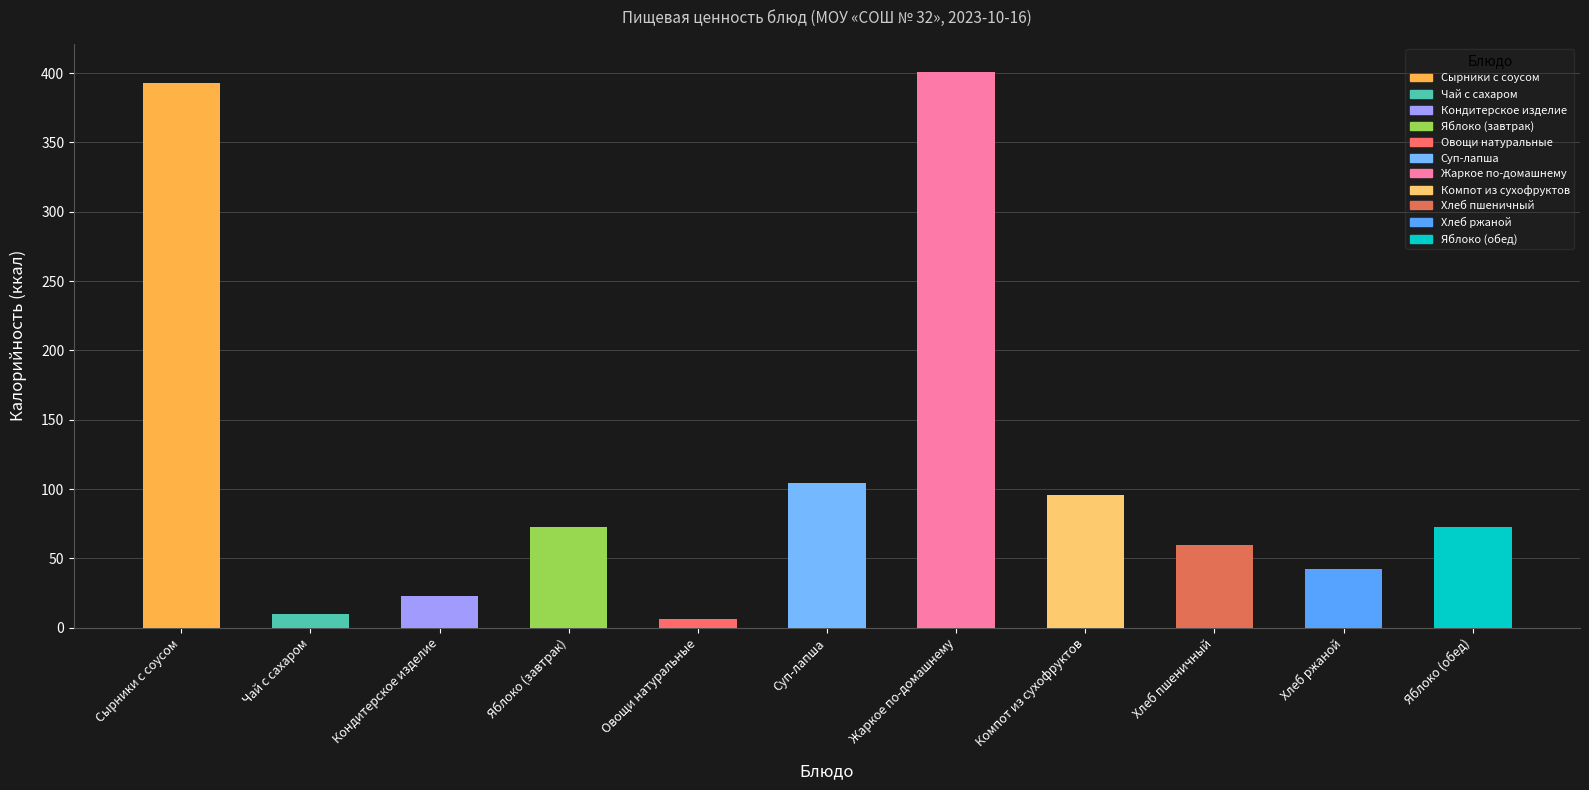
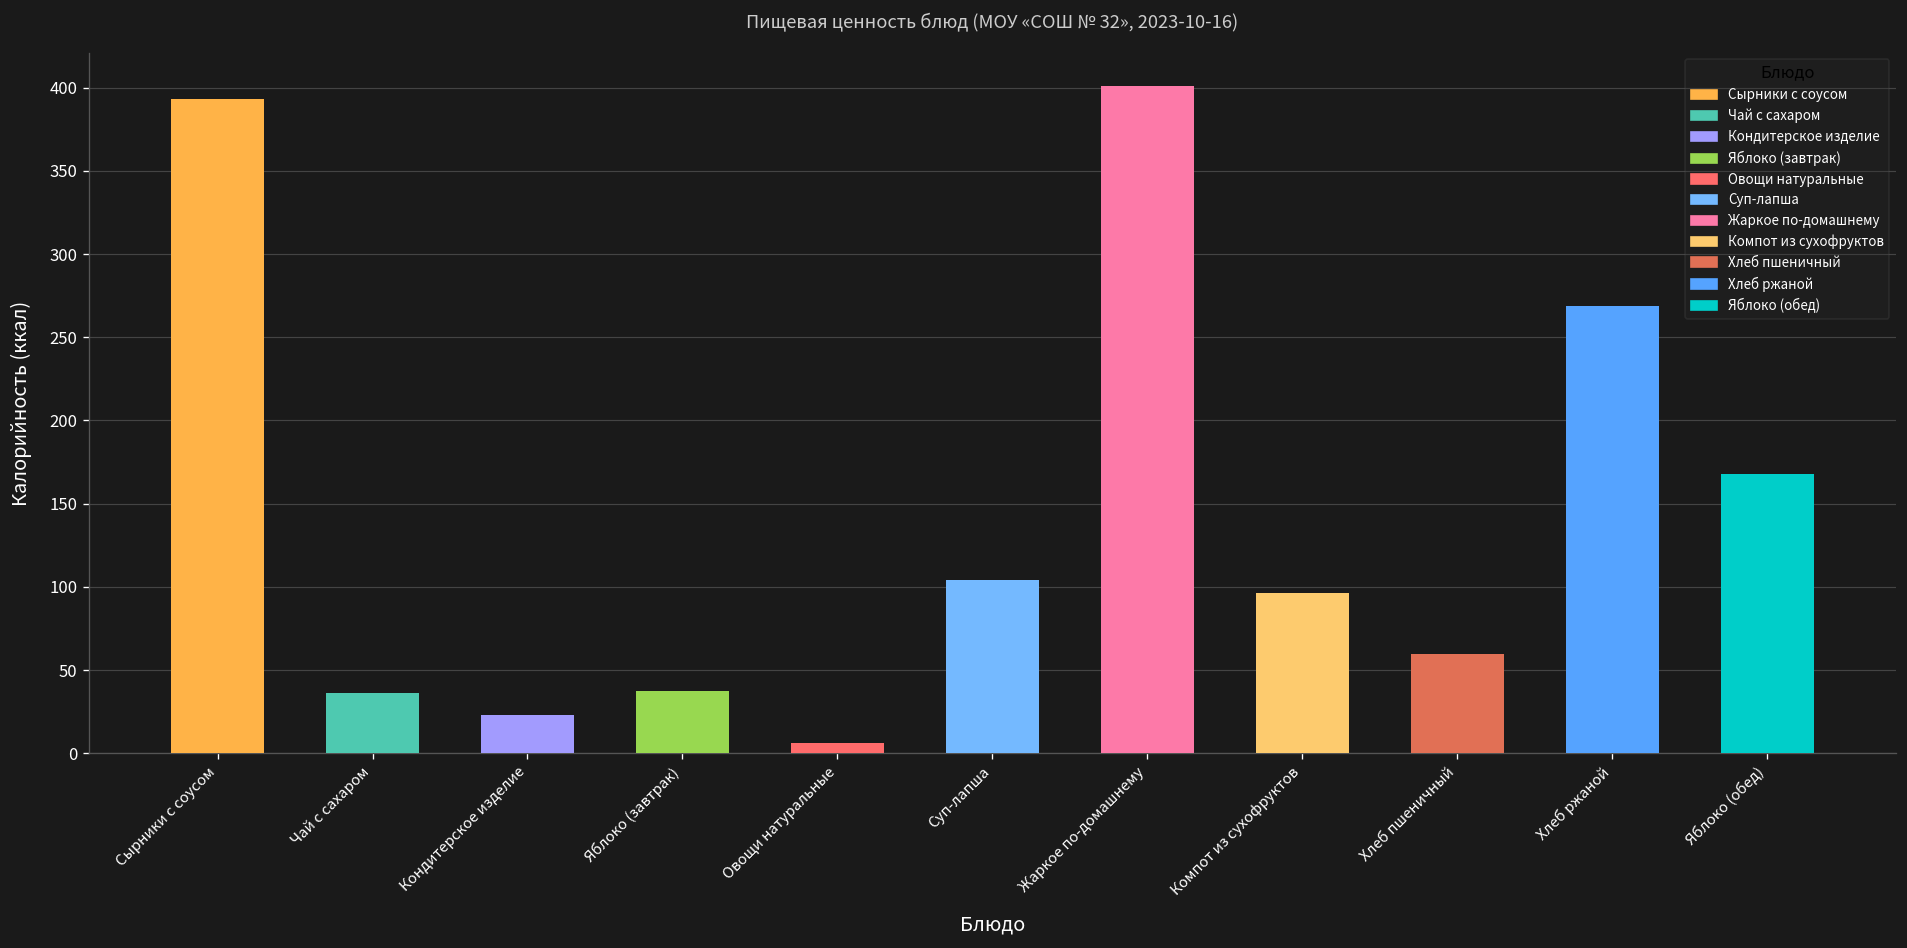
  {
    "Сырники с соусом": 393,
-   "Чай с сахаром": 10,
+   "Чай с сахаром": 36,
    "Кондитерское изделие": 23,
-   "Яблоко (завтрак)": 72,
+   "Яблоко (завтрак)": 38,
    "Овощи натуральные": 6,
    "Суп-лапша": 104,
    "Жаркое по-домашнему": 401,
    "Компот из сухофруктов": 96,
    "Хлеб пшеничный": 60,
-   "Хлеб ржаной": 42,
-   "Яблоко (обед)": 72
+   "Хлеб ржаной": 269,
+   "Яблоко (обед)": 168
  }
